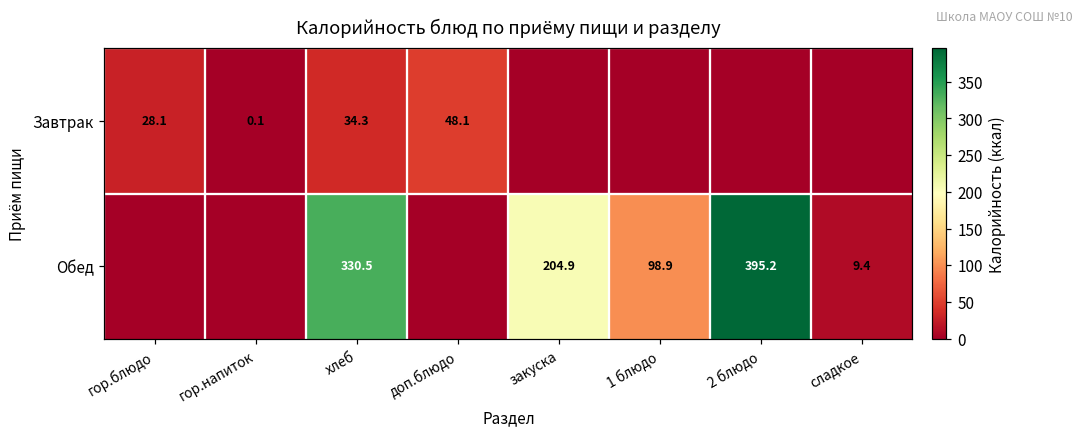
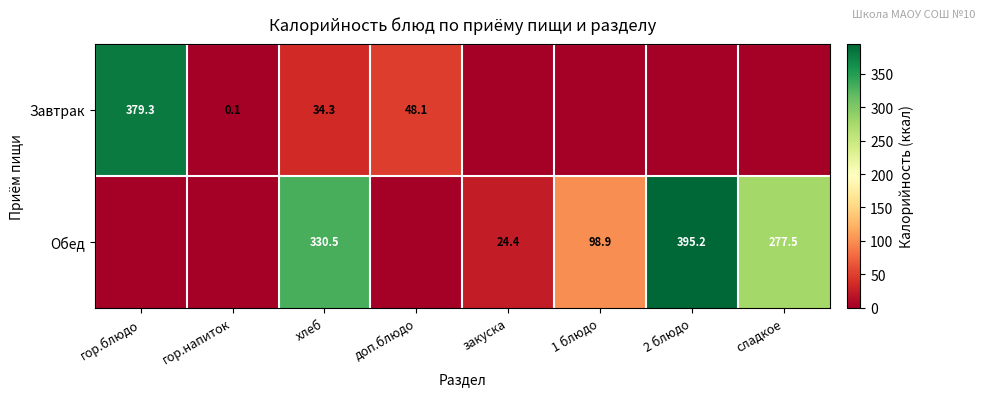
  {
    "Завтрак": {
-     "гор.блюдо": 28.1,
+     "гор.блюдо": 379.3,
      "гор.напиток": 0.1,
      "хлеб": 34.3,
      "доп.блюдо": 48.1
    },
    "Обед": {
      "хлеб": 330.5,
-     "закуска": 204.9,
+     "закуска": 24.4,
      "1 блюдо": 98.9,
      "2 блюдо": 395.2,
-     "сладкое": 9.4
+     "сладкое": 277.5
    }
  }
